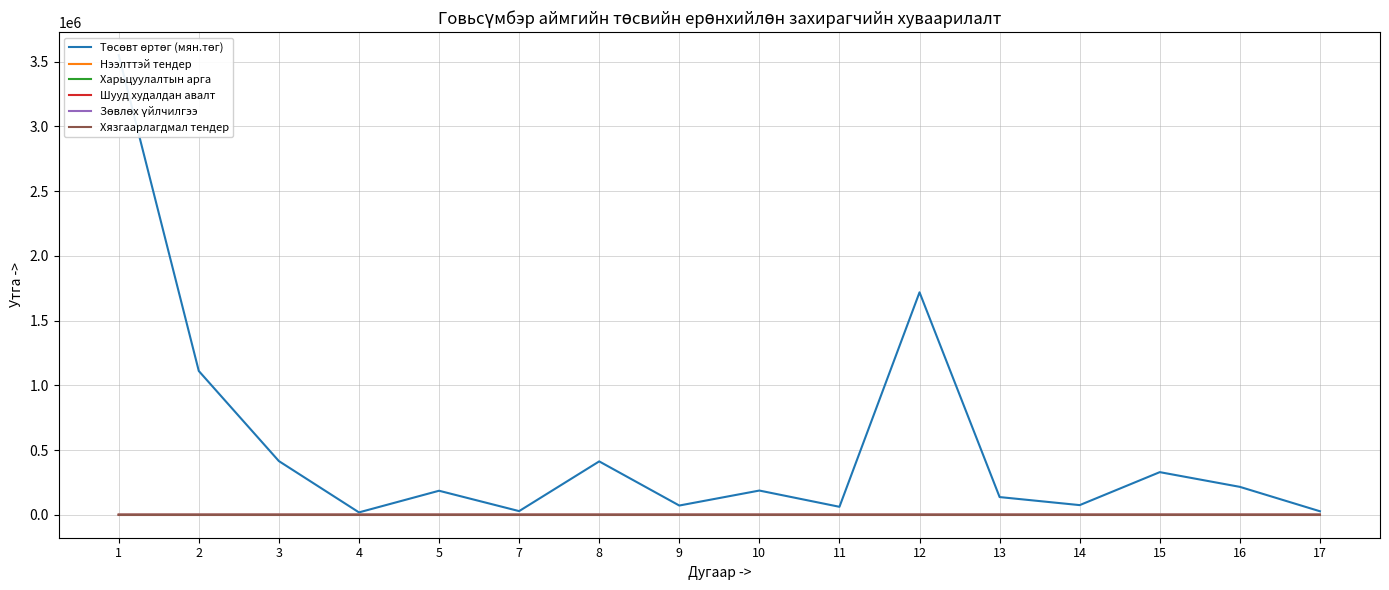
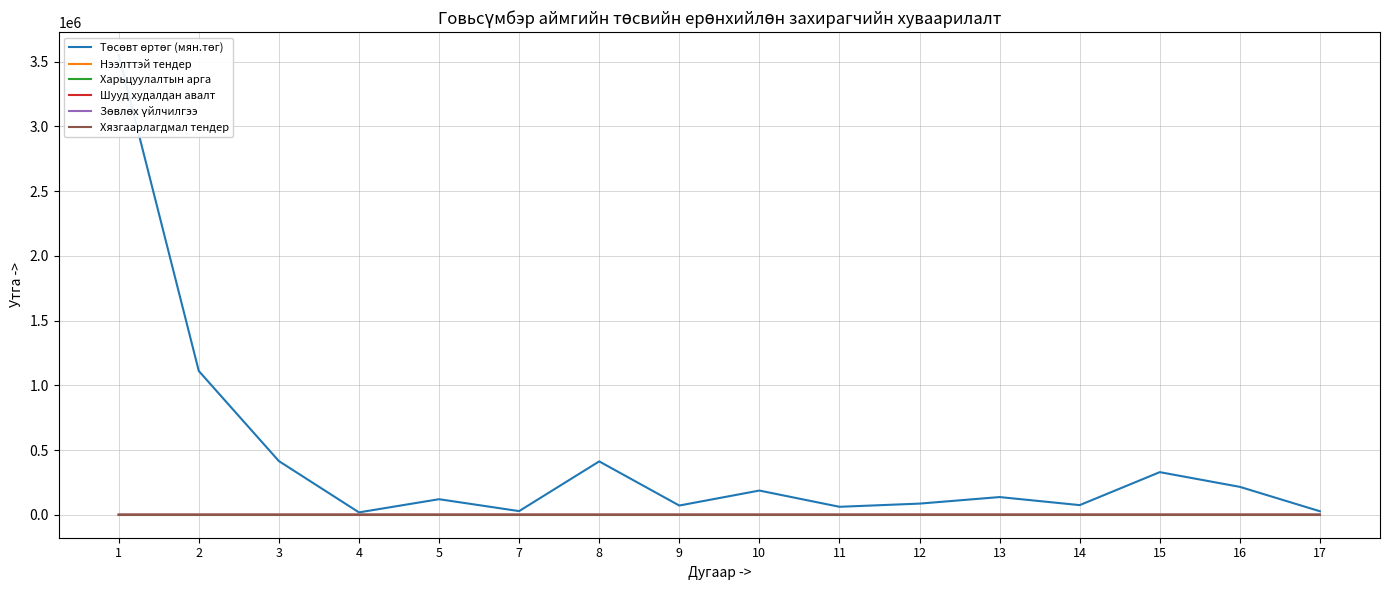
  {
    "Төсөвт өртөг (мян.төг)": {
      "2": 1110000,
      "3": 410000,
-     "5": 190000,
+     "5": 120000,
      "7": 30000,
      "8": 410000,
      "9": 70000,
      "10": 190000,
      "11": 60000,
-     "12": 1720000,
+     "12": 90000,
      "13": 140000,
      "14": 70000,
      "15": 330000,
      "16": 220000,
      "17": 30000
    },
    "Хязгаарлагдмал тендер": {
      "1": 0,
      "2": 0,
      "3": 0,
      "5": 0,
      "7": 0,
      "8": 0,
      "9": 0,
      "10": 0,
      "11": 0,
      "12": 0,
      "13": 0,
      "14": 0,
      "15": 0,
      "16": 0,
      "17": 0
    }
  }
